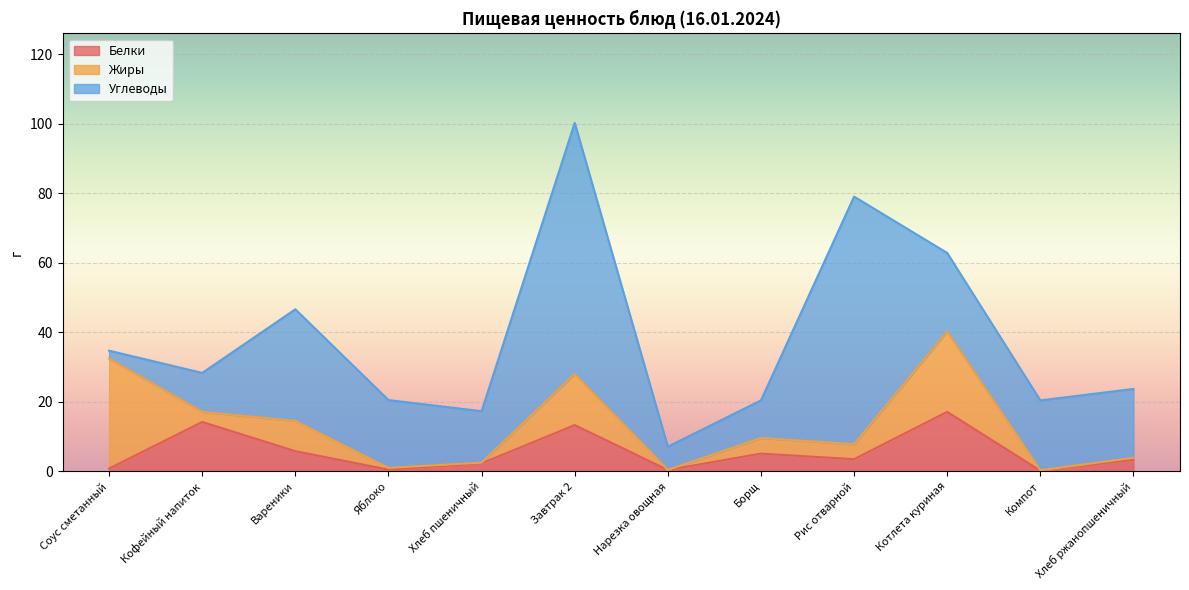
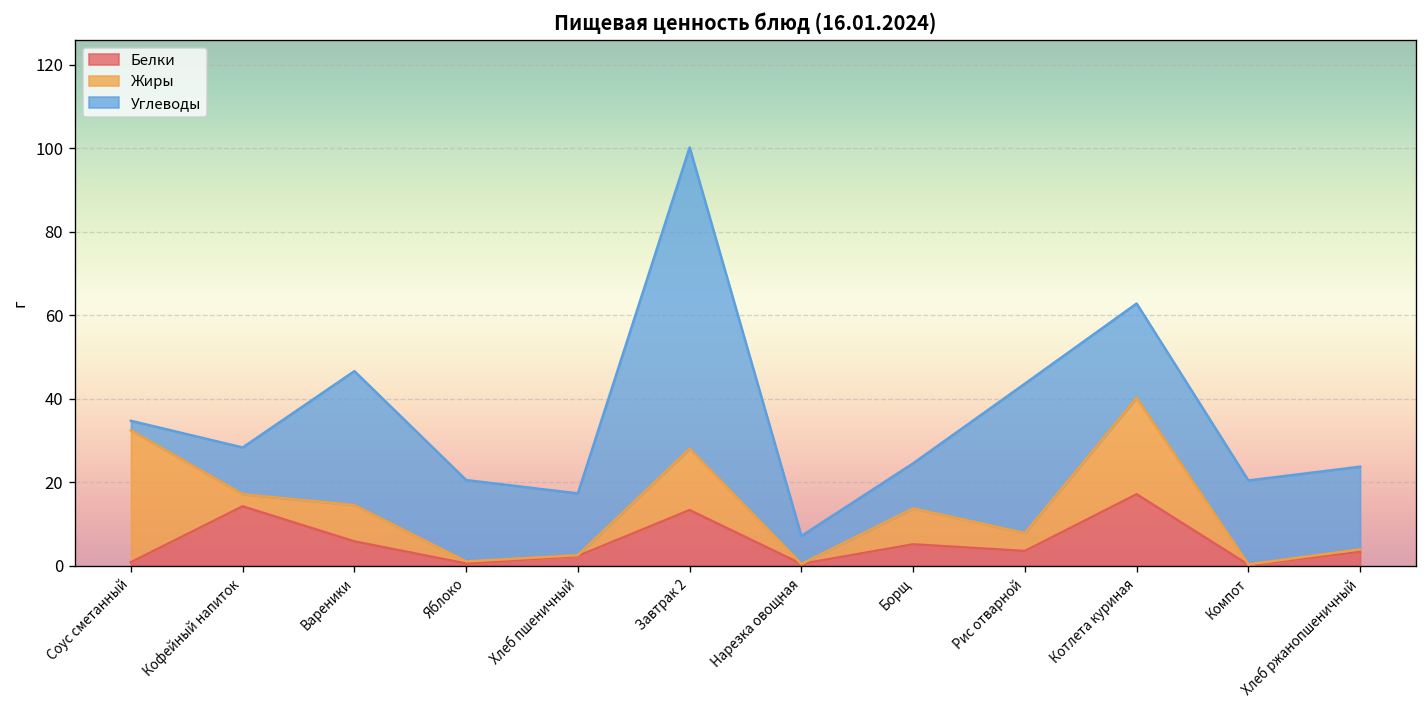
  {
    "Белки": {
      "Соус сметанный": 1,
      "Кофейный напиток": 14,
      "Вареники": 6,
      "Завтрак 2": 13,
      "Борщ": 5,
      "Рис отварной": 4,
      "Котлета куриная": 17
    },
    "Жиры": {
      "Соус сметанный": 32,
      "Кофейный напиток": 3,
      "Вареники": 9,
      "Завтрак 2": 15,
-     "Борщ": 5,
+     "Борщ": 9,
      "Рис отварной": 4,
      "Котлета куриная": 23
    },
    "Углеводы": {
      "Соус сметанный": 2,
      "Кофейный напиток": 11,
      "Вареники": 32,
      "Яблоко": 20,
      "Хлеб пшеничный": 15,
      "Завтрак 2": 72,
      "Нарезка овощная": 7,
      "Борщ": 11,
-     "Рис отварной": 71,
+     "Рис отварной": 36,
      "Котлета куриная": 23,
      "Компот": 20,
      "Хлеб ржанопшеничный": 20
    }
  }
